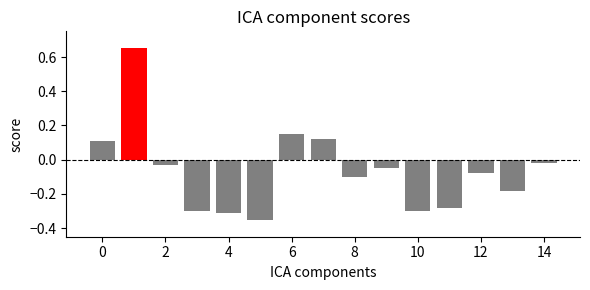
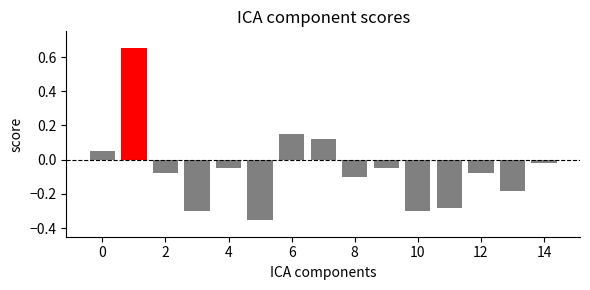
  {
-   "0": 0.11,
-   "2": -0.03,
-   "4": -0.31,
+   "0": 0.05,
+   "2": -0.08,
+   "4": -0.05,
    "6": 0.15,
    "8": -0.10,
    "10": -0.30,
    "12": -0.08,
    "14": -0.02
  }
